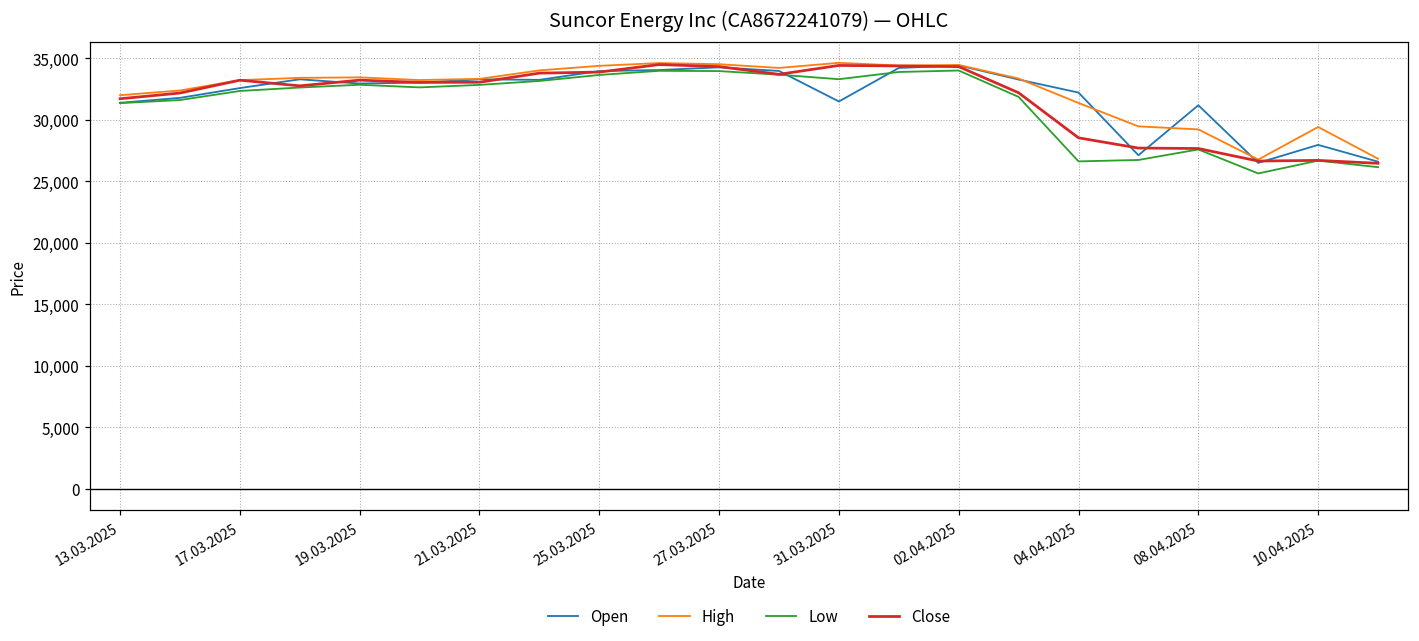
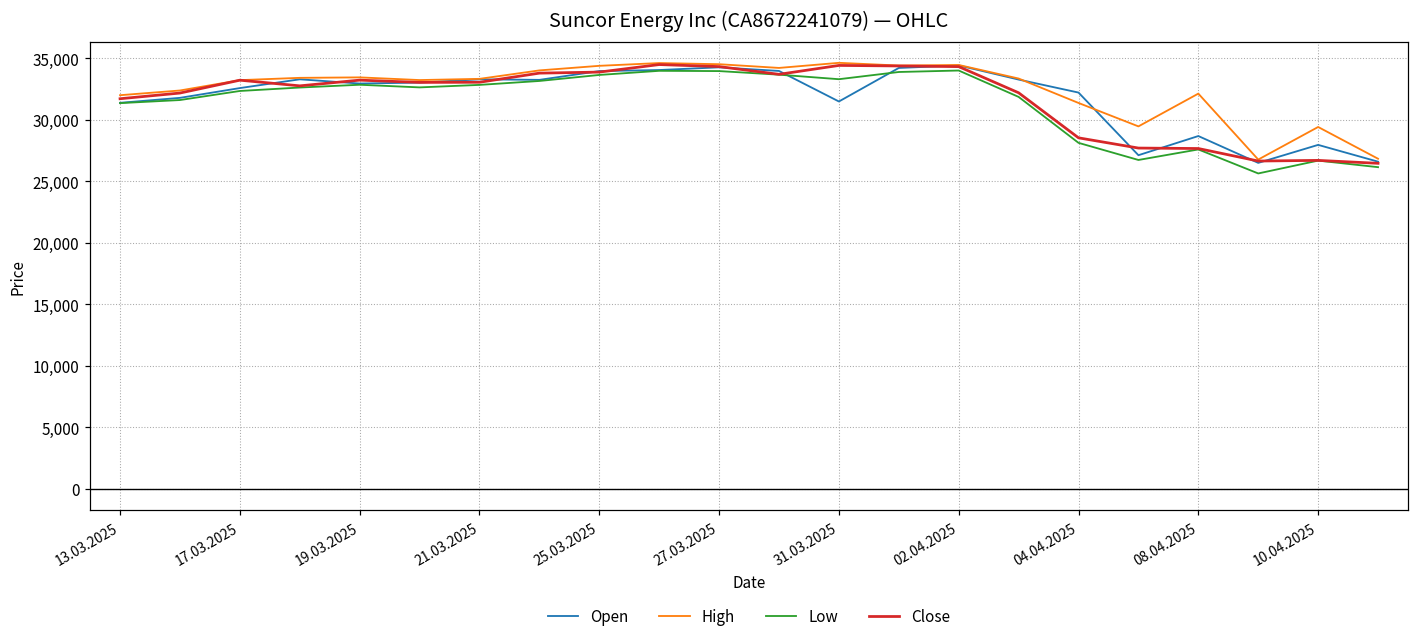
  {
    "Open": {
      "17.03.2025": "32,600",
      "31.03.2025": "31,500",
      "04.04.2025": "32,200",
-     "08.04.2025": "31,200",
+     "08.04.2025": "28,700",
      "10.04.2025": "28,000"
    },
    "High": {
      "13.03.2025": "32,000",
      "25.03.2025": "34,400",
      "04.04.2025": "31,400",
-     "08.04.2025": "29,200",
+     "08.04.2025": "32,100",
      "10.04.2025": "29,400"
    },
    "Low": {
      "17.03.2025": "32,300",
      "25.03.2025": "33,600",
      "27.03.2025": "33,900",
      "31.03.2025": "33,300",
      "02.04.2025": "34,000",
-     "04.04.2025": "26,600"
+     "04.04.2025": "28,100"
    },
    "Close": {
      "13.03.2025": "31,700",
      "04.04.2025": "28,500"
    }
  }
